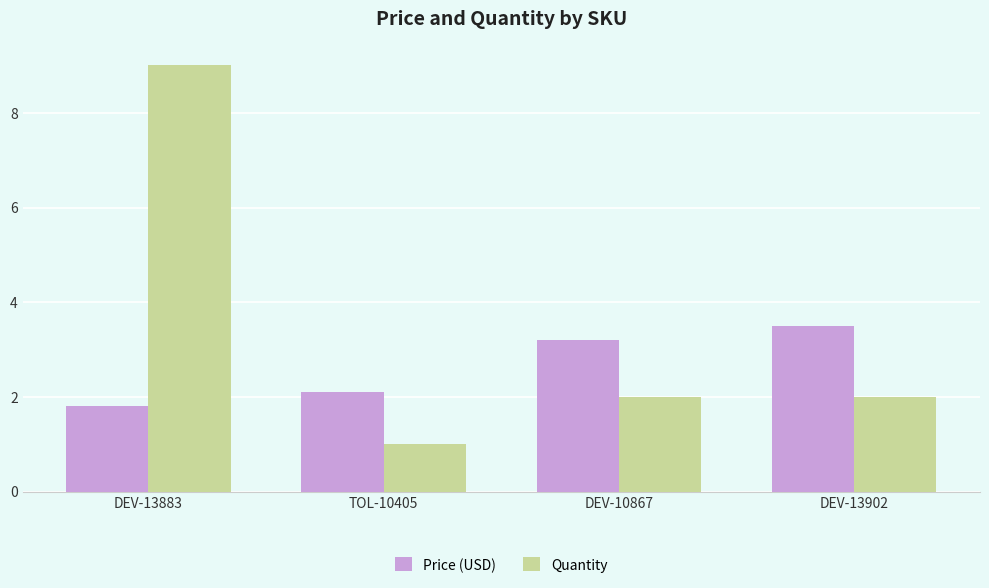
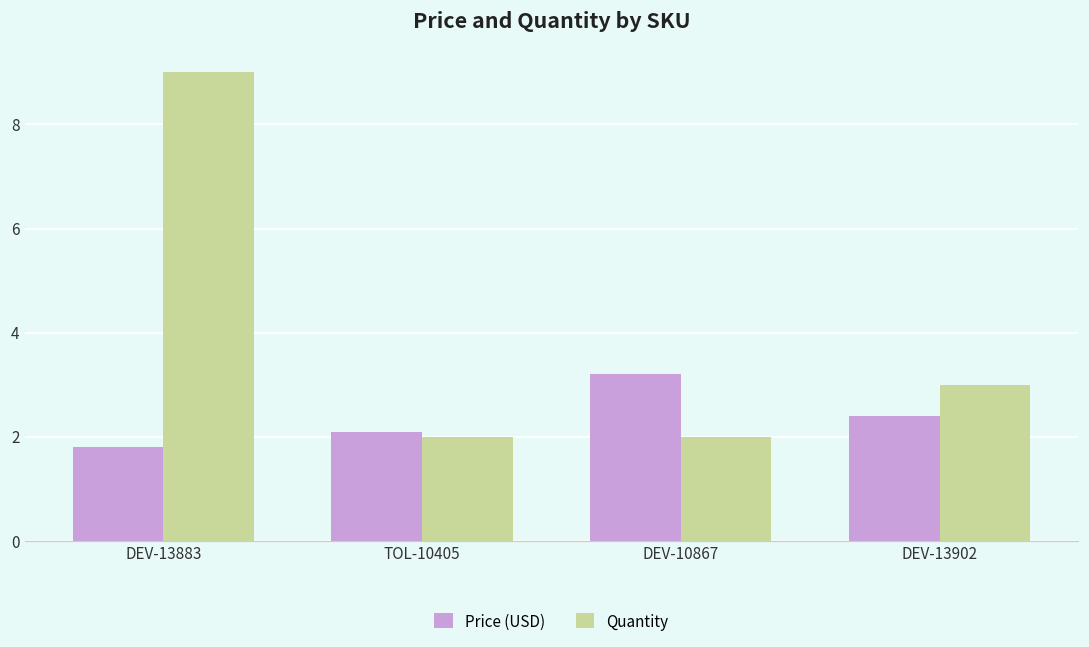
  {
    "Price (USD)": {
      "DEV-13883": 1.8,
      "TOL-10405": 2.1,
      "DEV-10867": 3.2,
-     "DEV-13902": 3.5
+     "DEV-13902": 2.4
    },
    "Quantity": {
      "DEV-13883": 9,
-     "TOL-10405": 1,
+     "TOL-10405": 2,
      "DEV-10867": 2,
-     "DEV-13902": 2
+     "DEV-13902": 3
    }
  }
